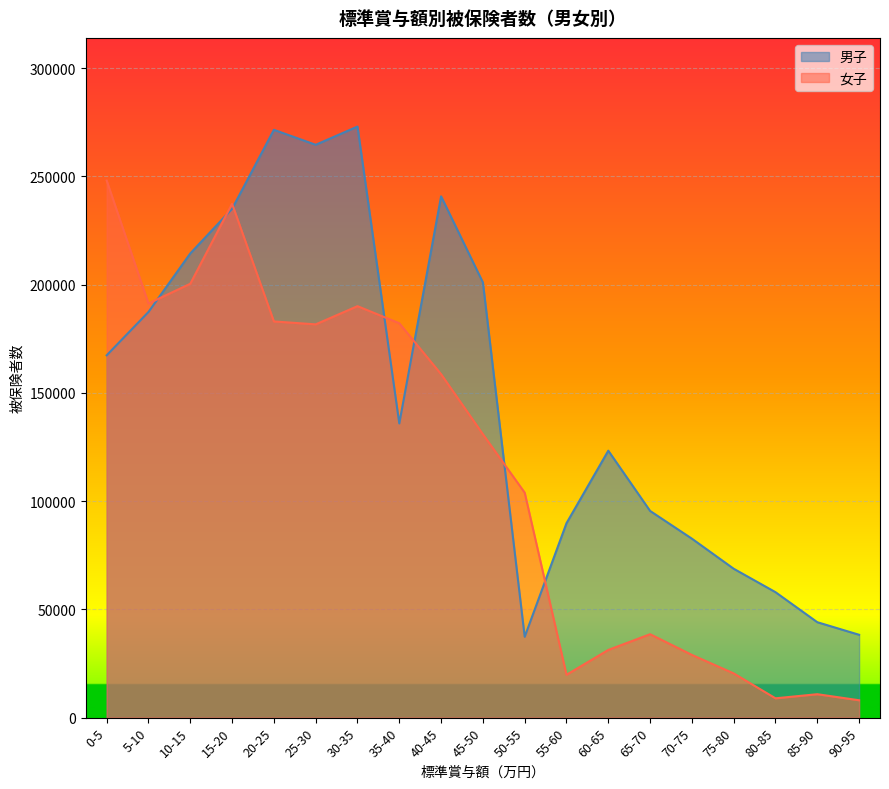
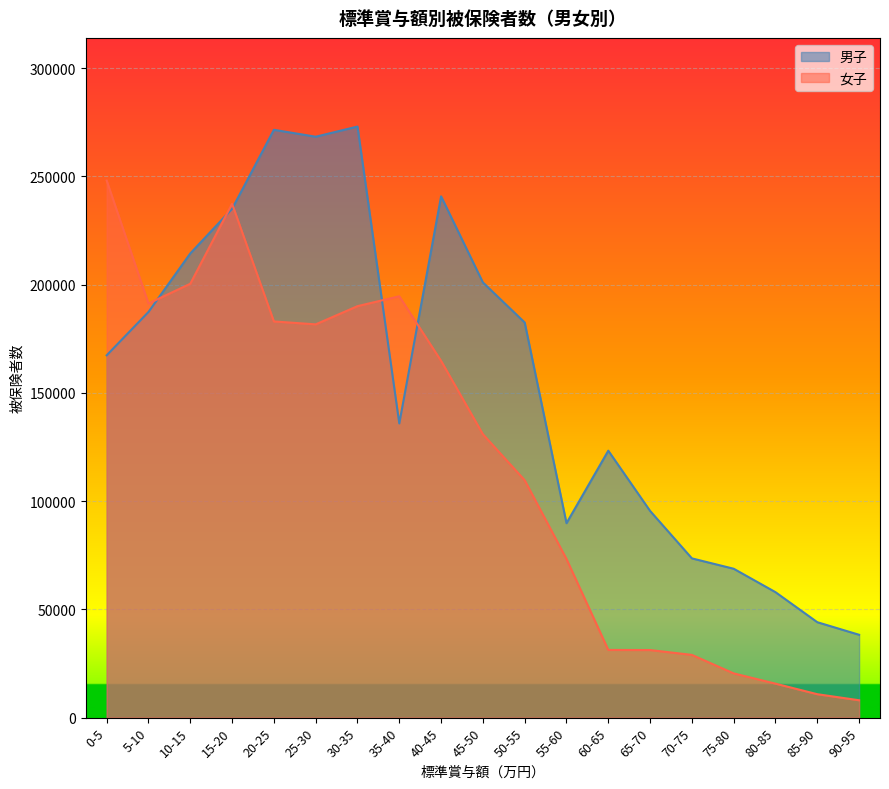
  {
    "男子": {
      "0-5": 167000,
      "5-10": 187000,
      "10-15": 214000,
      "15-20": 235000,
      "20-25": 271000,
-     "25-30": 265000,
+     "25-30": 268000,
      "30-35": 273000,
      "35-40": 136000,
      "40-45": 241000,
      "45-50": 201000,
-     "50-55": 37000,
+     "50-55": 182000,
      "55-60": 90000,
      "60-65": 123000,
      "65-70": 95000,
-     "70-75": 83000,
+     "70-75": 74000,
      "75-80": 69000,
      "80-85": 58000,
      "85-90": 44000,
      "90-95": 38000
    },
    "女子": {
      "0-5": 248000,
      "5-10": 191000,
      "10-15": 200000,
      "15-20": 237000,
      "20-25": 183000,
      "25-30": 182000,
      "30-35": 190000,
-     "35-40": 182000,
-     "40-45": 159000,
+     "35-40": 195000,
+     "40-45": 165000,
      "45-50": 131000,
-     "50-55": 104000,
-     "55-60": 20000,
+     "50-55": 110000,
+     "55-60": 73000,
      "60-65": 31000,
-     "65-70": 39000,
+     "65-70": 31000,
      "70-75": 29000,
      "75-80": 20000,
-     "80-85": 9000,
+     "80-85": 16000,
      "85-90": 11000,
      "90-95": 8000
    }
  }
